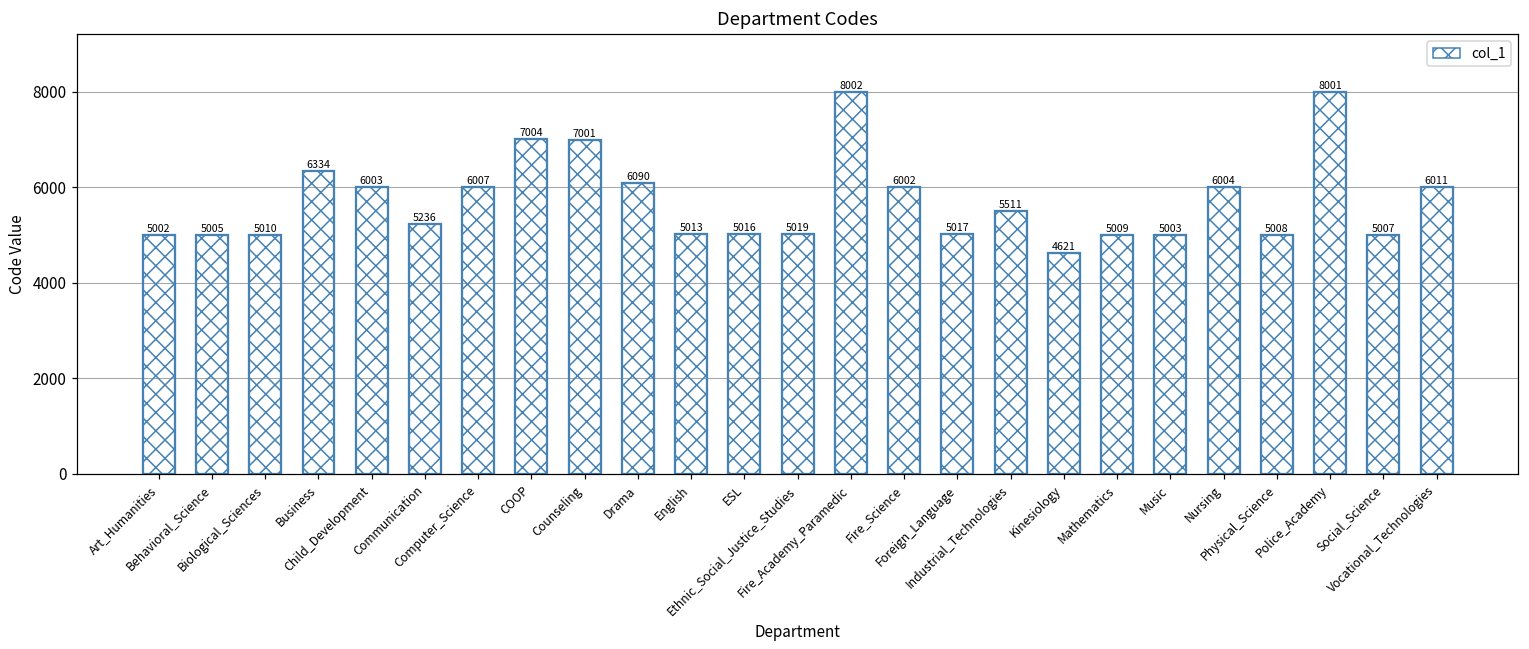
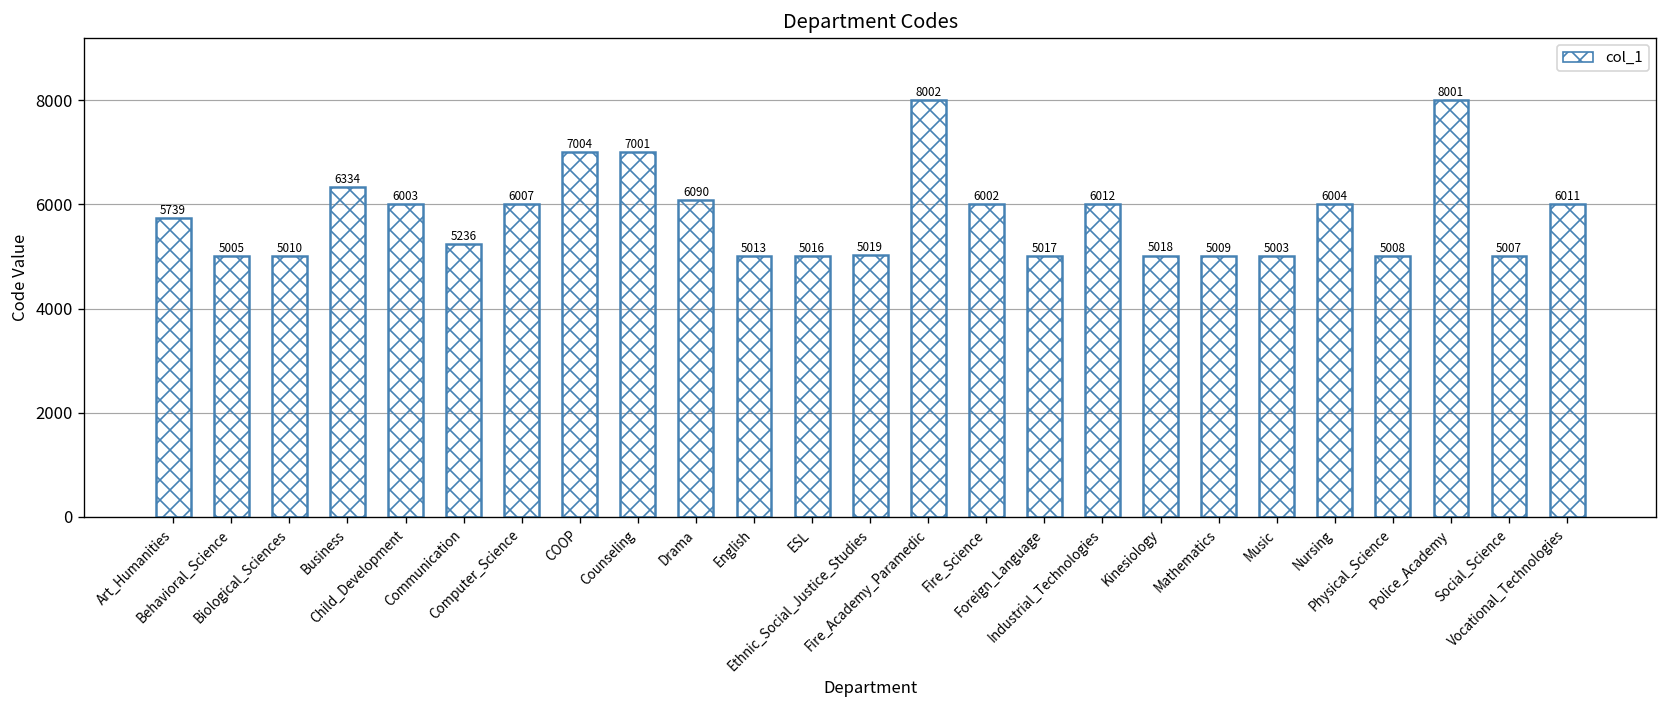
  {
-   "Art_Humanities": 5002,
+   "Art_Humanities": 5739,
    "Behavioral_Science": 5005,
    "Biological_Sciences": 5010,
    "Business": 6334,
    "Child_Development": 6003,
    "Communication": 5236,
    "Computer_Science": 6007,
    "COOP": 7004,
    "Counseling": 7001,
    "Drama": 6090,
    "English": 5013,
    "ESL": 5016,
    "Ethnic_Social_Justice_Studies": 5019,
    "Fire_Academy_Paramedic": 8002,
    "Fire_Science": 6002,
    "Foreign_Language": 5017,
-   "Industrial_Technologies": 5511,
-   "Kinesiology": 4621,
+   "Industrial_Technologies": 6012,
+   "Kinesiology": 5018,
    "Mathematics": 5009,
    "Music": 5003,
    "Nursing": 6004,
    "Physical_Science": 5008,
    "Police_Academy": 8001,
    "Social_Science": 5007,
    "Vocational_Technologies": 6011
  }
